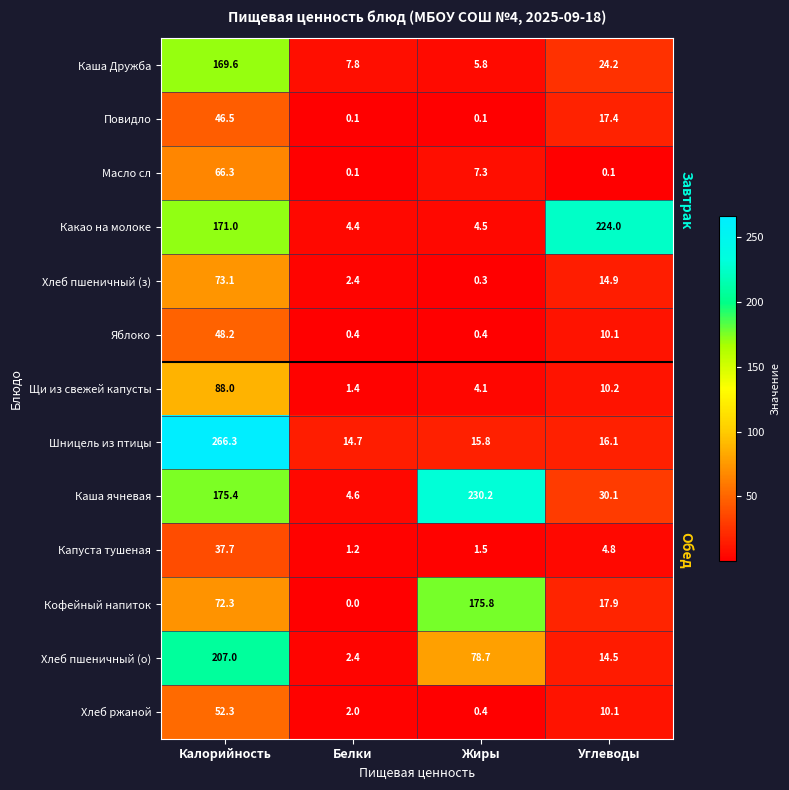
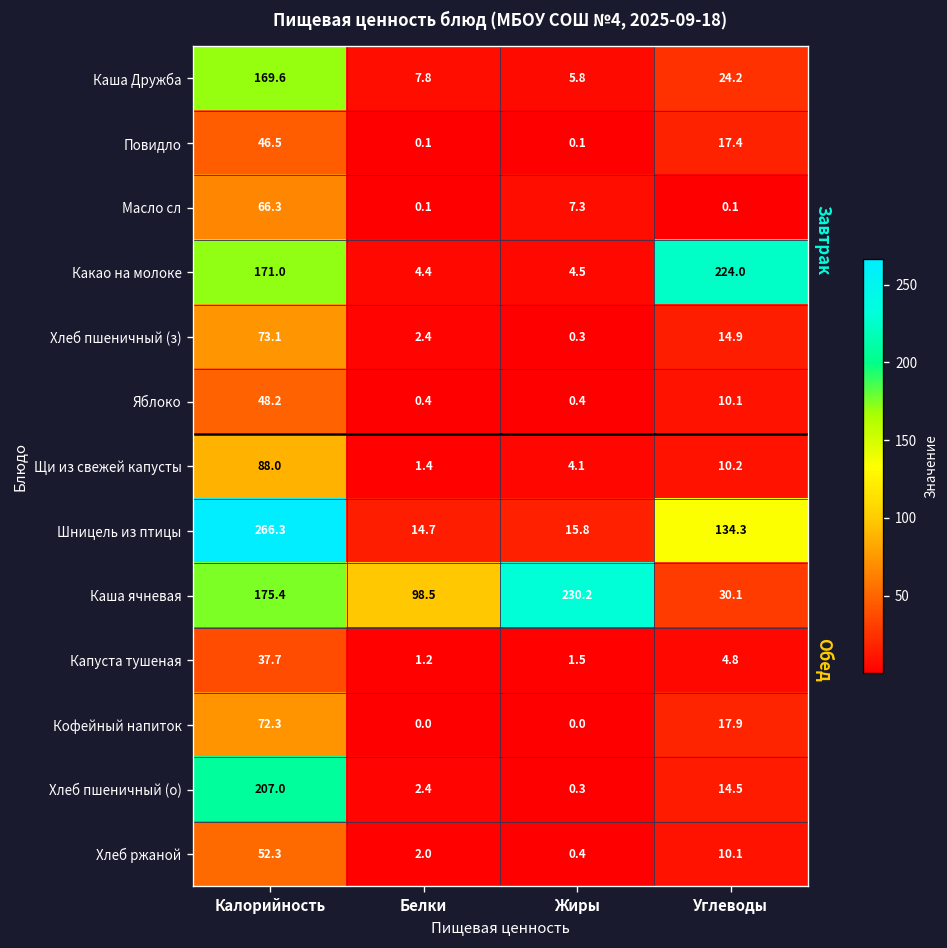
  {
    "Каша Дружба": {
      "Калорийность": 169.6,
      "Белки": 7.8,
      "Жиры": 5.8,
      "Углеводы": 24.2
    },
    "Повидло": {
      "Калорийность": 46.5,
      "Белки": 0.1,
      "Жиры": 0.1,
      "Углеводы": 17.4
    },
    "Масло сл": {
      "Калорийность": 66.3,
      "Белки": 0.1,
      "Жиры": 7.3,
      "Углеводы": 0.1
    },
    "Какао на молоке": {
      "Калорийность": 171.0,
      "Белки": 4.4,
      "Жиры": 4.5,
      "Углеводы": 224.0
    },
    "Хлеб пшеничный (з)": {
      "Калорийность": 73.1,
      "Белки": 2.4,
      "Жиры": 0.3,
      "Углеводы": 14.9
    },
    "Яблоко": {
      "Калорийность": 48.2,
      "Белки": 0.4,
      "Жиры": 0.4,
      "Углеводы": 10.1
    },
    "Щи из свежей капусты": {
      "Калорийность": 88.0,
      "Белки": 1.4,
      "Жиры": 4.1,
      "Углеводы": 10.2
    },
    "Шницель из птицы": {
      "Калорийность": 266.3,
      "Белки": 14.7,
      "Жиры": 15.8,
-     "Углеводы": 16.1
+     "Углеводы": 134.3
    },
    "Каша ячневая": {
      "Калорийность": 175.4,
-     "Белки": 4.6,
+     "Белки": 98.5,
      "Жиры": 230.2,
      "Углеводы": 30.1
    },
    "Капуста тушеная": {
      "Калорийность": 37.7,
      "Белки": 1.2,
      "Жиры": 1.5,
      "Углеводы": 4.8
    },
    "Кофейный напиток": {
      "Калорийность": 72.3,
      "Белки": 0.0,
-     "Жиры": 175.8,
+     "Жиры": 0.0,
      "Углеводы": 17.9
    },
    "Хлеб пшеничный (о)": {
      "Калорийность": 207.0,
      "Белки": 2.4,
-     "Жиры": 78.7,
+     "Жиры": 0.3,
      "Углеводы": 14.5
    },
    "Хлеб ржаной": {
      "Калорийность": 52.3,
      "Белки": 2.0,
      "Жиры": 0.4,
      "Углеводы": 10.1
    }
  }
